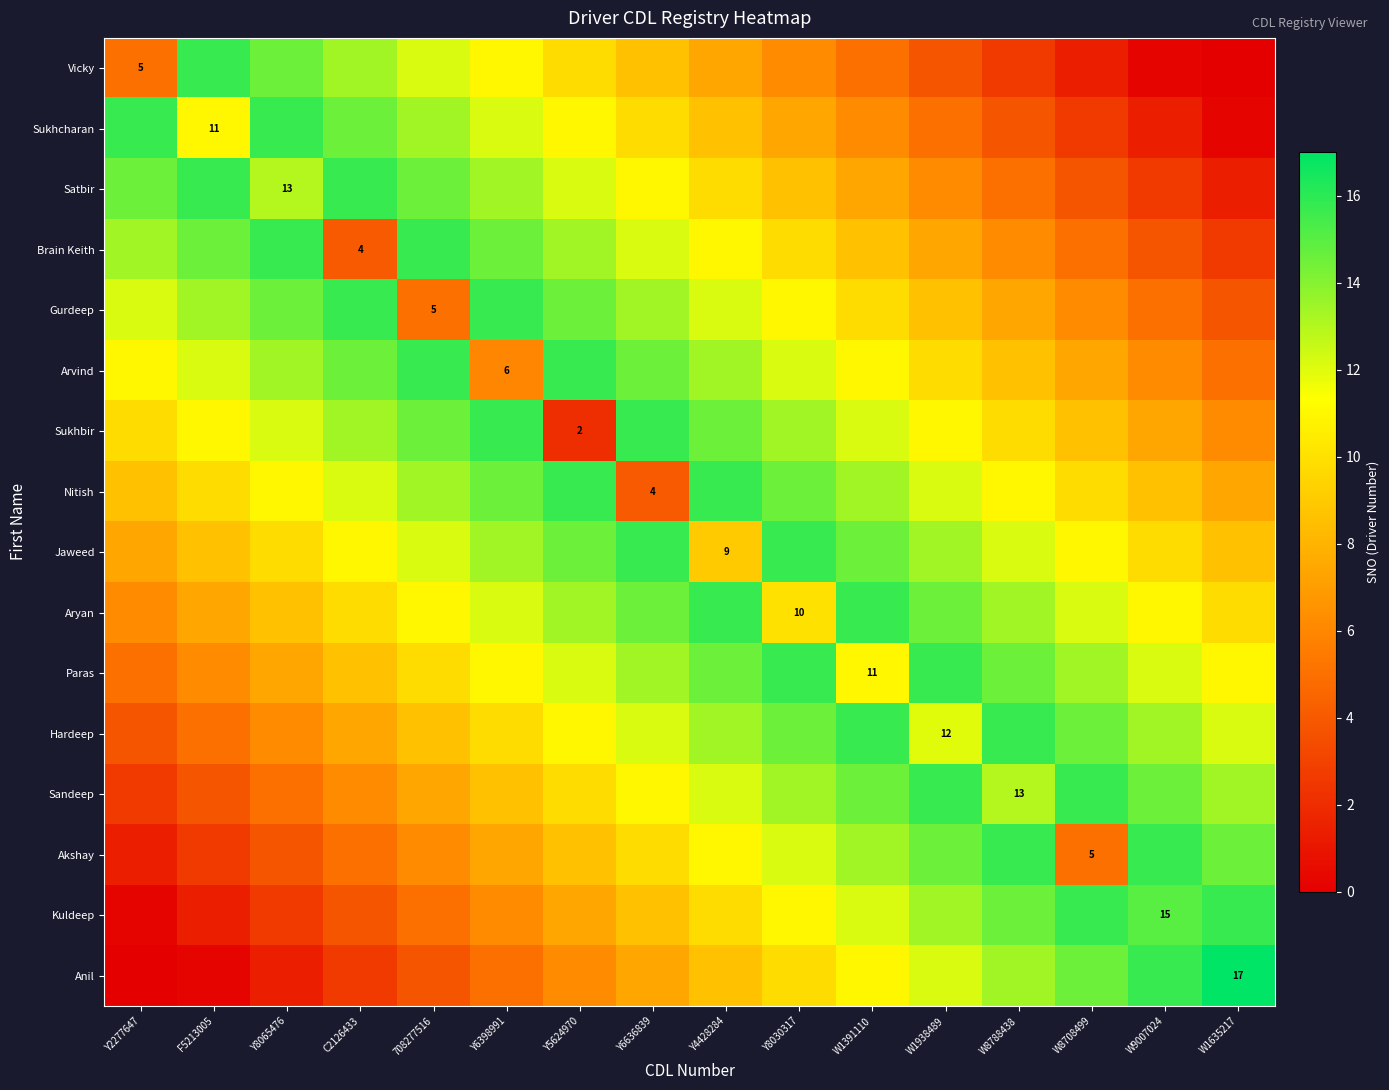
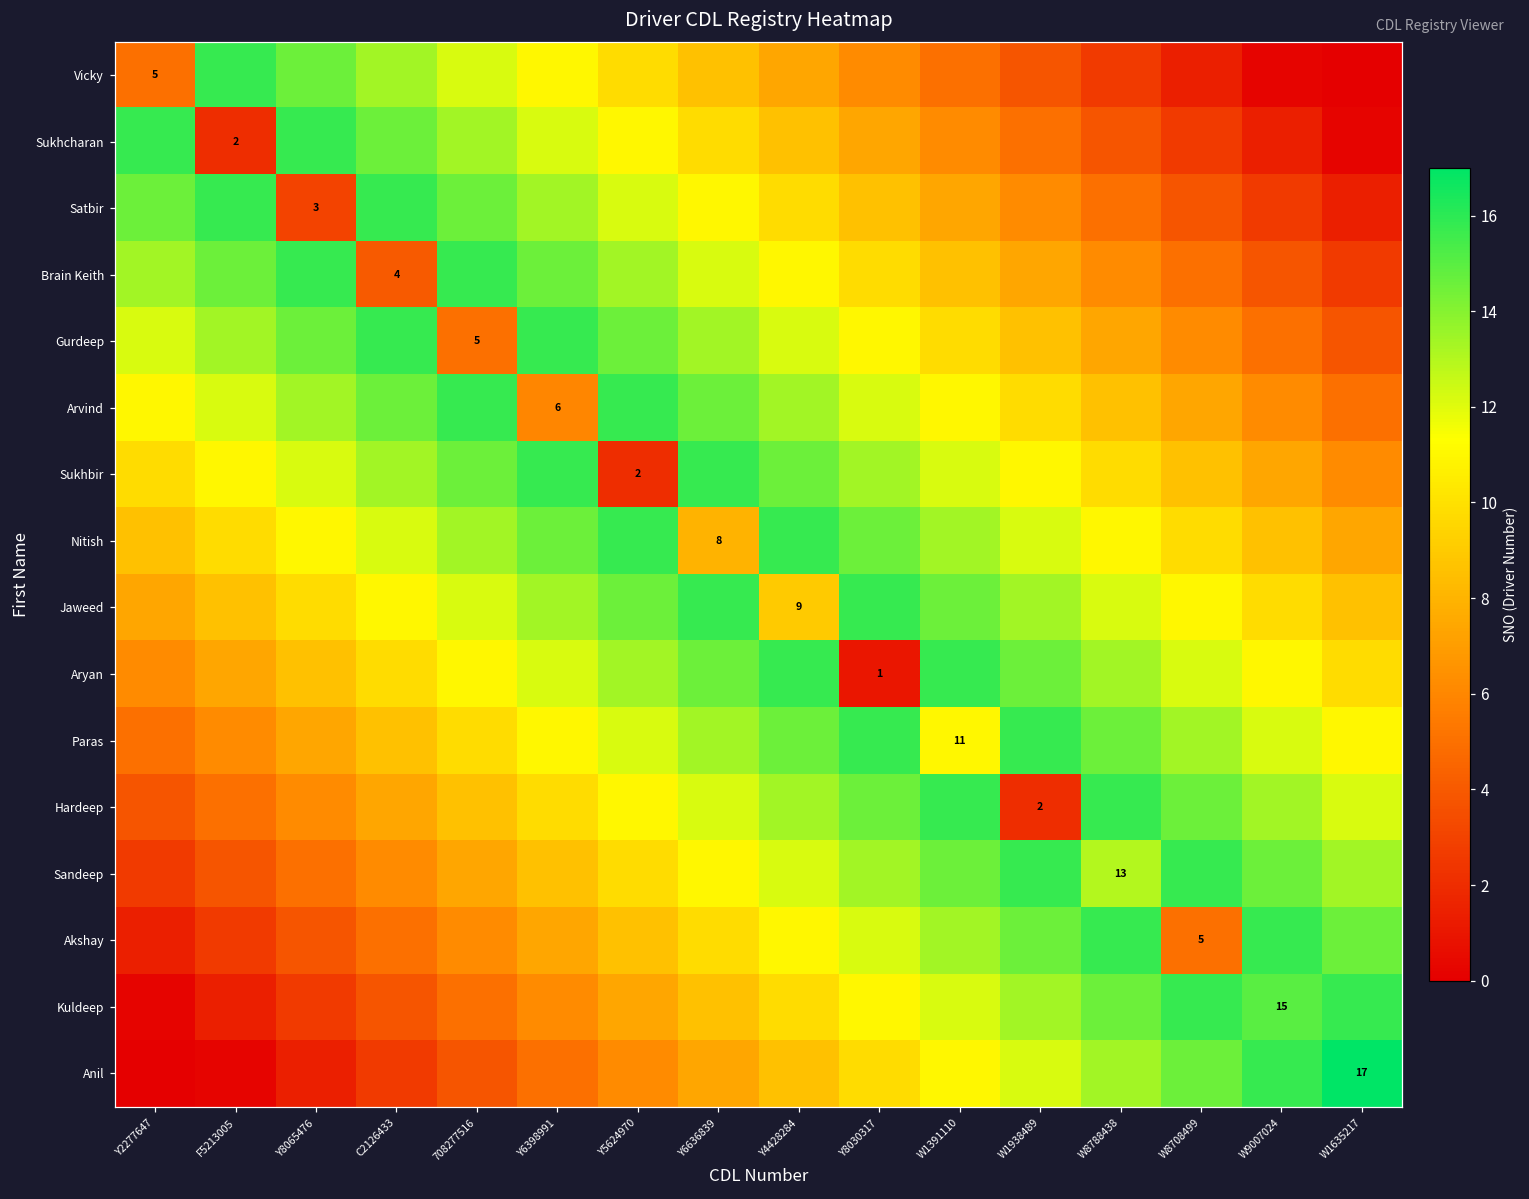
  {
    "Vicky": {
      "Y2277647": 5
    },
    "Sukhcharan": {
-     "F5213005": 11
+     "F5213005": 2
    },
    "Satbir": {
-     "Y8065476": 13
+     "Y8065476": 3
    },
    "Brain Keith": {
      "C2126433": 4
    },
    "Gurdeep": {
      "708277516": 5
    },
    "Arvind": {
      "Y6398991": 6
    },
    "Sukhbir": {
      "Y5624970": 2
    },
    "Nitish": {
-     "Y6636839": 4
+     "Y6636839": 8
    },
    "Jaweed": {
      "Y4428284": 9
    },
    "Aryan": {
-     "Y8030317": 10
+     "Y8030317": 1
    },
    "Paras": {
      "W1391110": 11
    },
    "Hardeep": {
-     "W1938489": 12
+     "W1938489": 2
    },
    "Sandeep": {
      "W8788438": 13
    },
    "Akshay": {
      "W8708499": 5
    },
    "Kuldeep": {
      "W9007024": 15
    },
    "Anil": {
      "W1635217": 17
    }
  }
